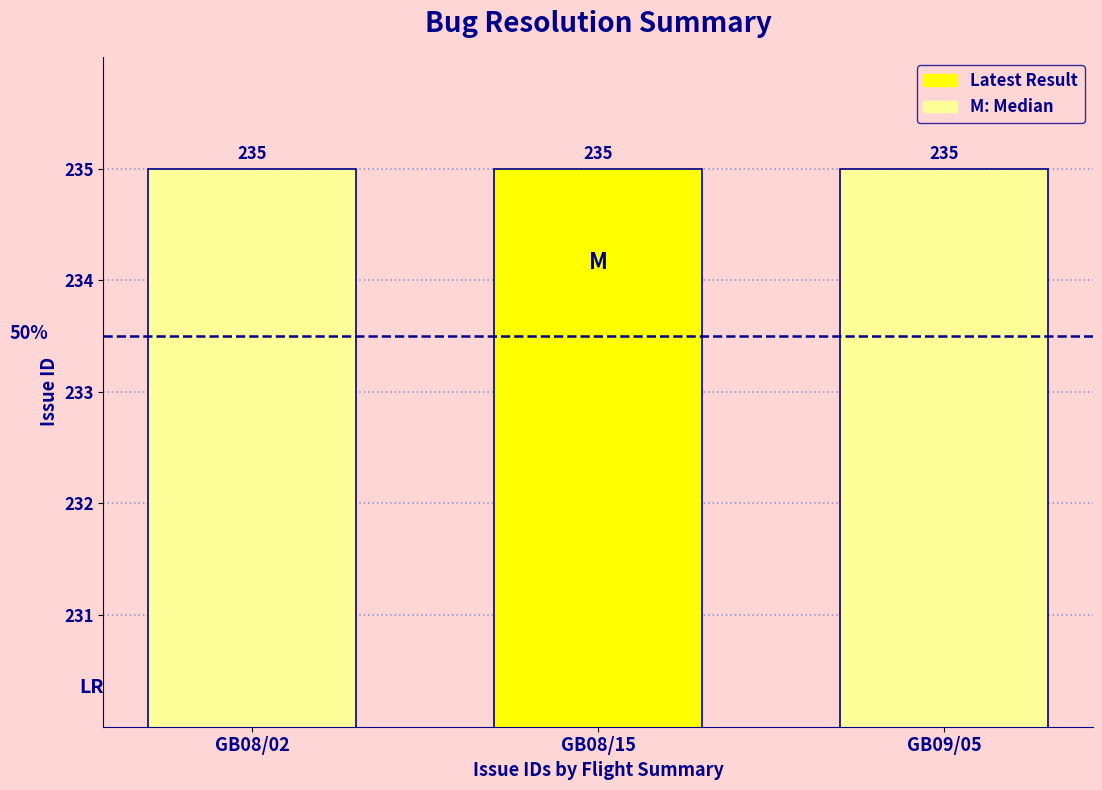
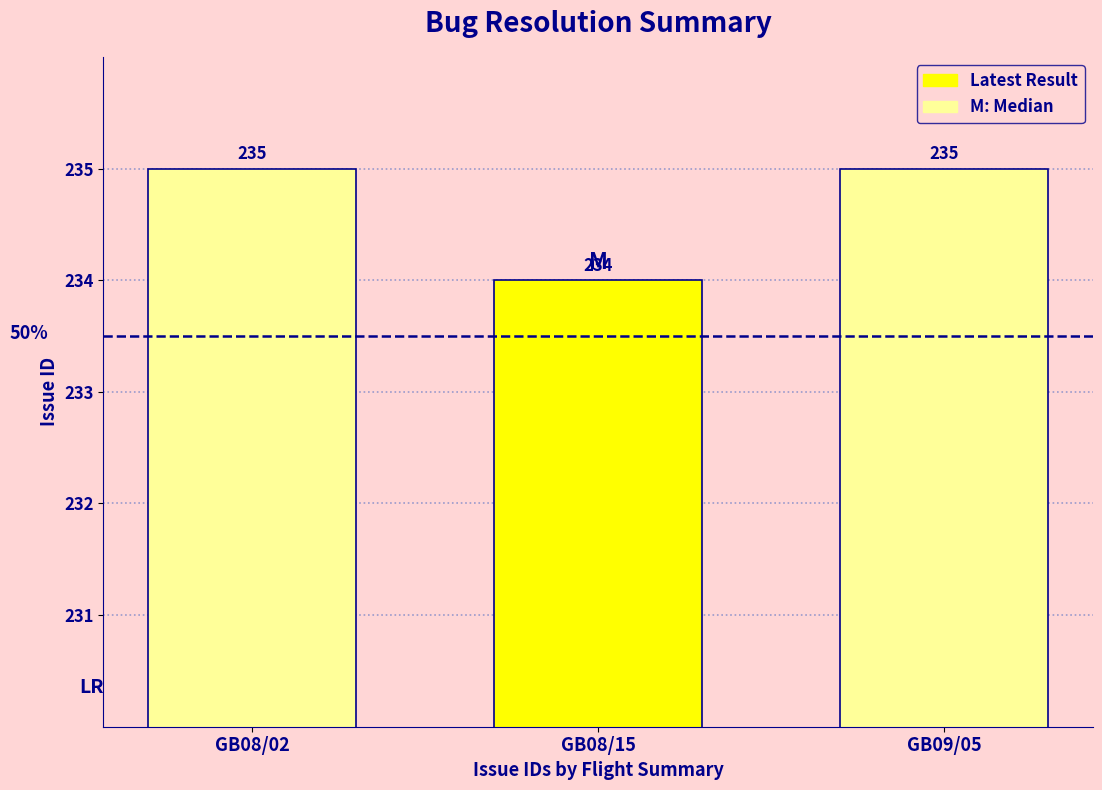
  {
    "GB08/02": 235,
-   "GB08/15": 235,
+   "GB08/15": 234,
    "GB09/05": 235
  }
